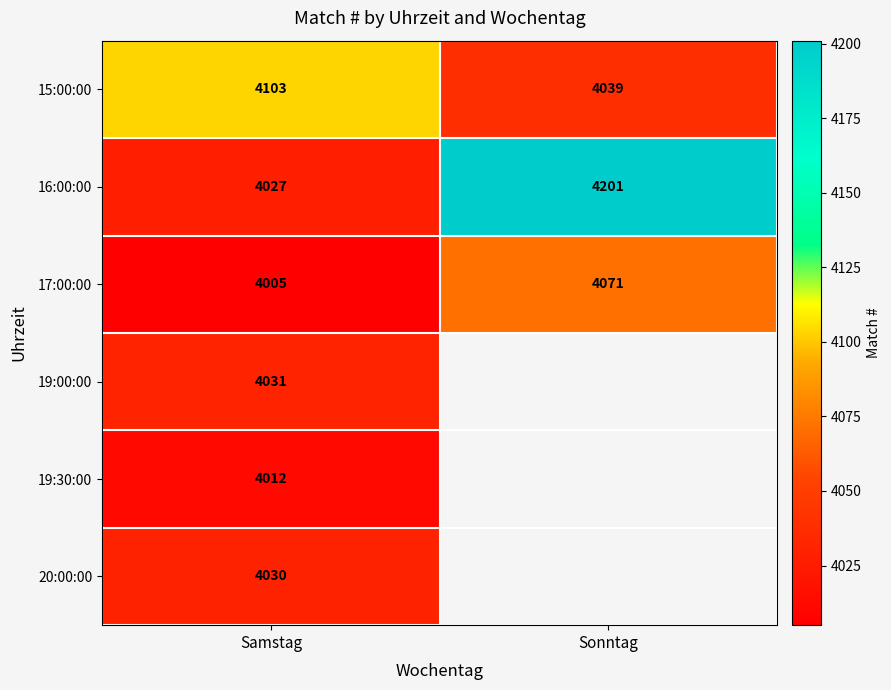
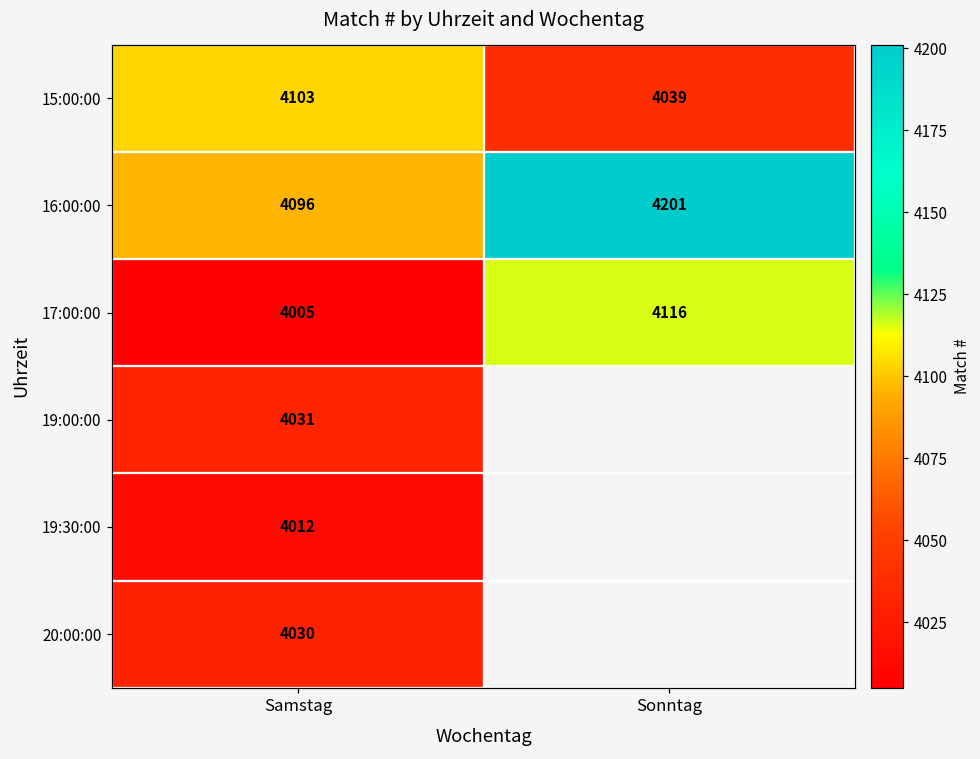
  {
    "15:00:00": {
      "Samstag": 4103,
      "Sonntag": 4039
    },
    "16:00:00": {
-     "Samstag": 4027,
+     "Samstag": 4096,
      "Sonntag": 4201
    },
    "17:00:00": {
      "Samstag": 4005,
-     "Sonntag": 4071
+     "Sonntag": 4116
    },
    "19:00:00": {
      "Samstag": 4031
    },
    "19:30:00": {
      "Samstag": 4012
    },
    "20:00:00": {
      "Samstag": 4030
    }
  }
